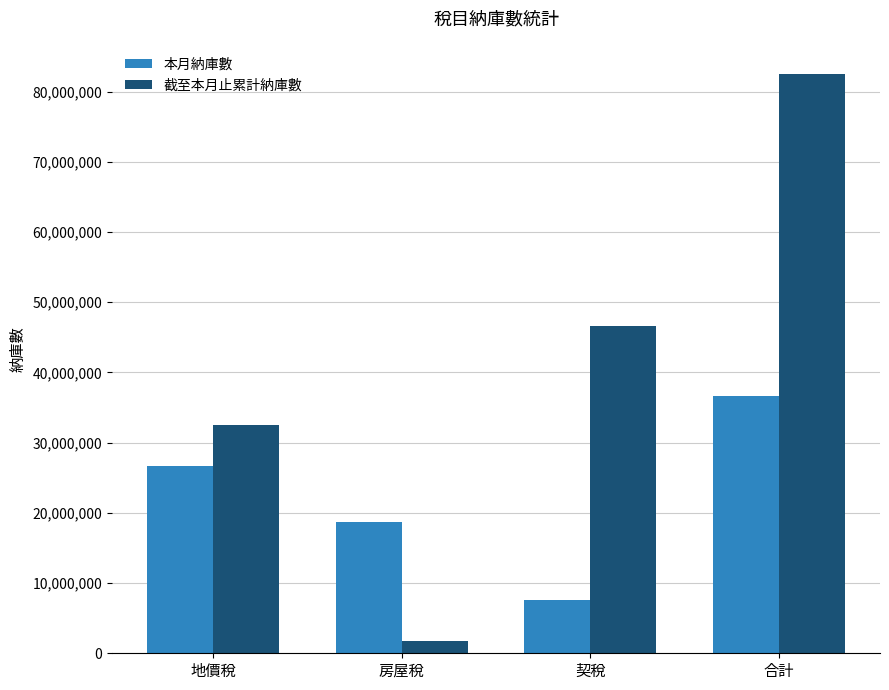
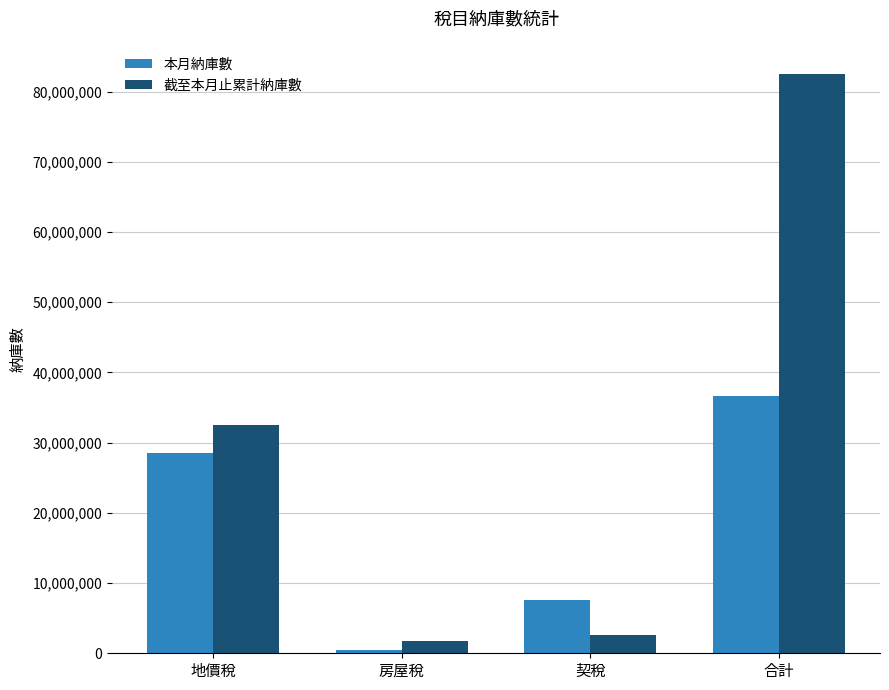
  {
    "本月納庫數": {
-     "地價稅": "27,000,000",
-     "房屋稅": "19,000,000",
+     "地價稅": "28,000,000",
+     "房屋稅": "0",
      "契稅": "8,000,000",
      "合計": "37,000,000"
    },
    "截至本月止累計納庫數": {
      "地價稅": "33,000,000",
      "房屋稅": "2,000,000",
-     "契稅": "47,000,000",
+     "契稅": "3,000,000",
      "合計": "83,000,000"
    }
  }
